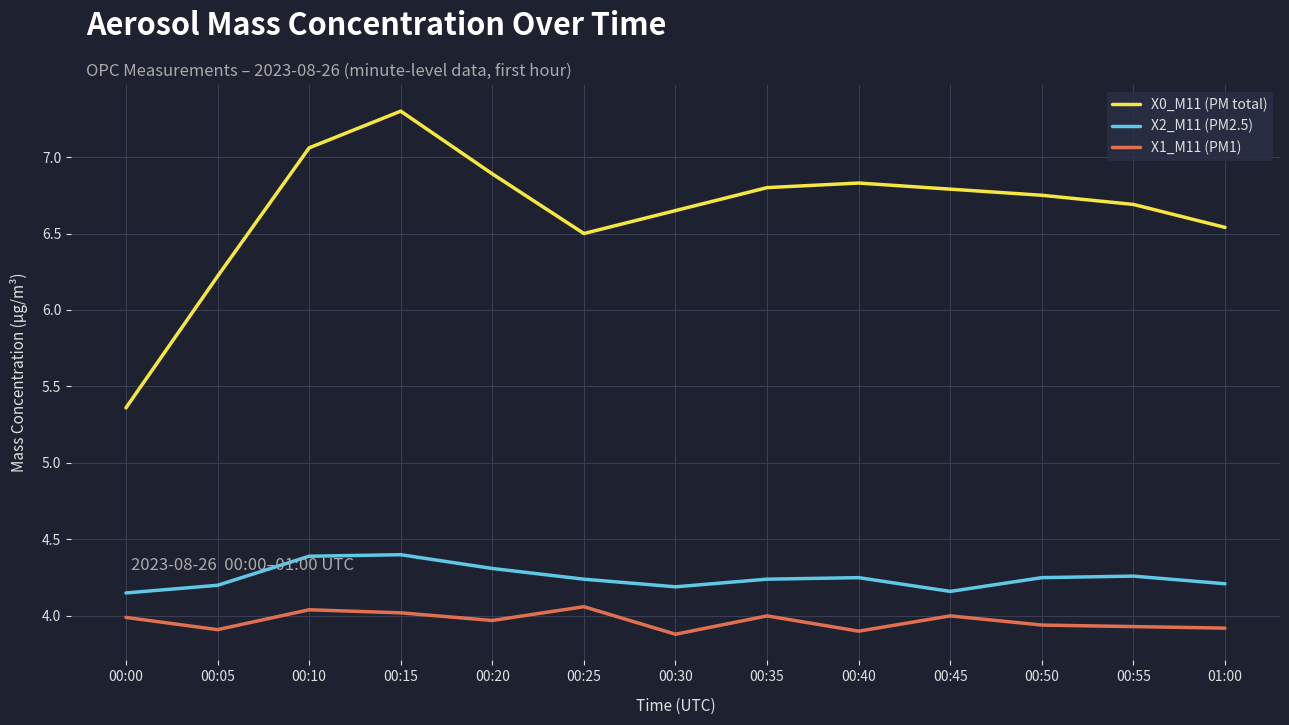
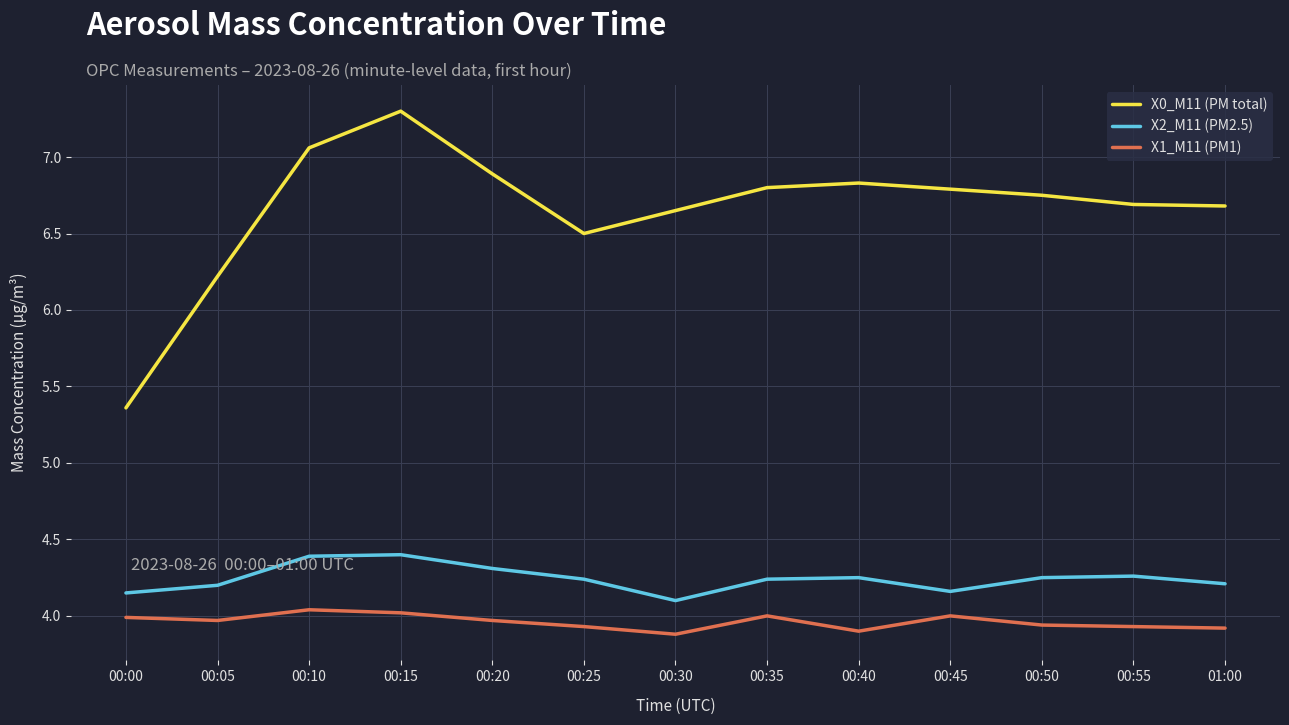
  {
    "X0_M11 (PM total)": {
      "00:00": 5.36,
      "00:05": 6.22,
      "00:10": 7.06,
      "00:15": 7.30,
      "00:20": 6.89,
      "00:25": 6.50,
      "00:30": 6.65,
      "00:35": 6.80,
      "00:40": 6.83,
      "00:45": 6.79,
      "00:50": 6.75,
      "00:55": 6.69,
-     "01:00": 6.54
+     "01:00": 6.68
    },
    "X2_M11 (PM2.5)": {
      "00:00": 4.15,
      "00:05": 4.20,
      "00:15": 4.40,
      "00:20": 4.31,
      "00:25": 4.24,
-     "00:30": 4.19,
+     "00:30": 4.10,
      "00:35": 4.24,
      "00:40": 4.25,
      "00:45": 4.16,
      "00:50": 4.25,
      "00:55": 4.26,
      "01:00": 4.21
    },
    "X1_M11 (PM1)": {
      "00:00": 3.99,
-     "00:05": 3.91,
+     "00:05": 3.97,
      "00:10": 4.04,
      "00:15": 4.02,
      "00:20": 3.97,
-     "00:25": 4.06,
+     "00:25": 3.93,
      "00:30": 3.88,
      "00:35": 4.00,
      "00:40": 3.90,
      "00:45": 4.00,
      "00:50": 3.94,
      "00:55": 3.93,
      "01:00": 3.92
    }
  }
